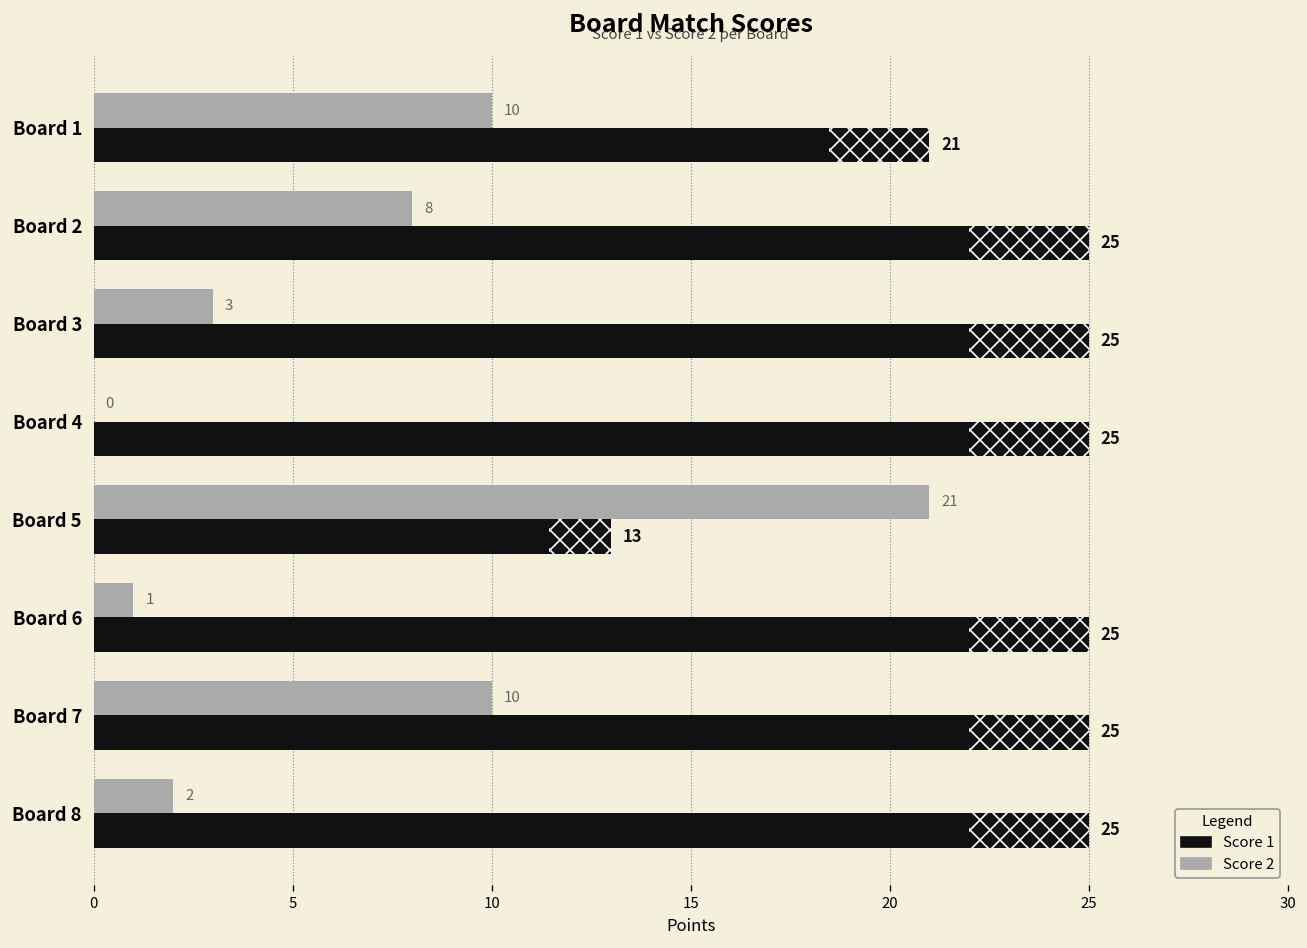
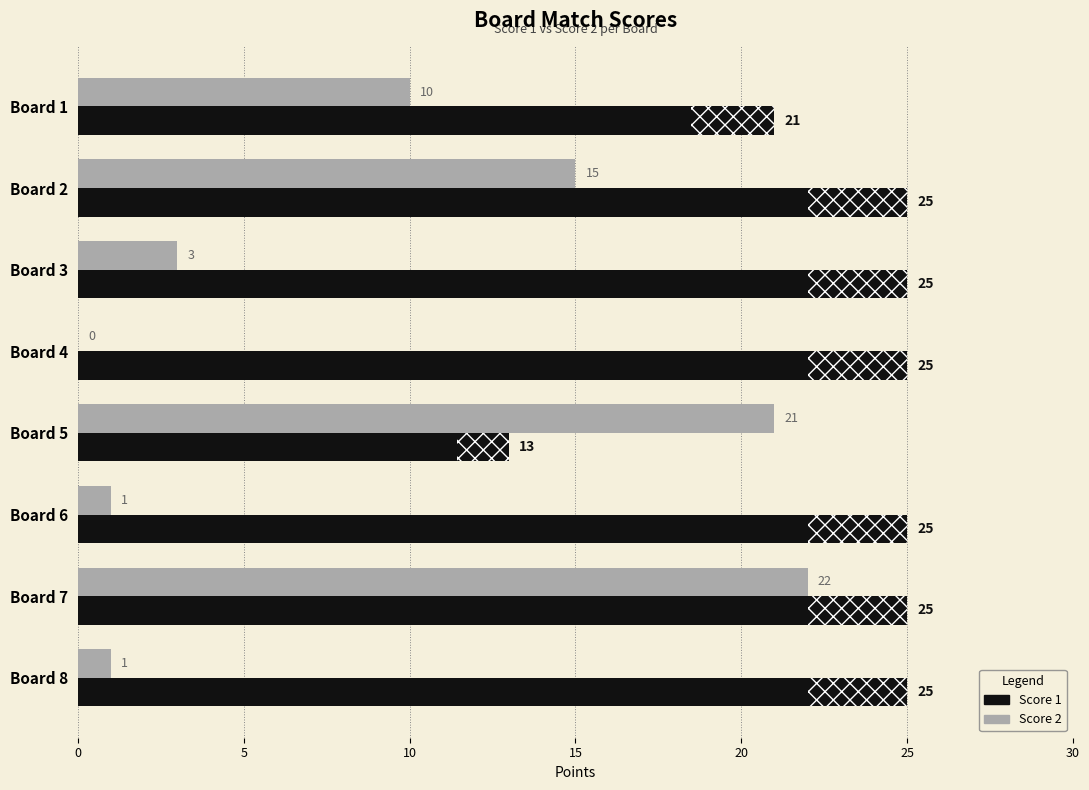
  {
    "Score 2": {
      "Board 1": 10,
-     "Board 2": 8,
+     "Board 2": 15,
      "Board 3": 3,
      "Board 4": 0,
      "Board 5": 21,
      "Board 6": 1,
-     "Board 7": 10,
-     "Board 8": 2
+     "Board 7": 22,
+     "Board 8": 1
    }
  }
